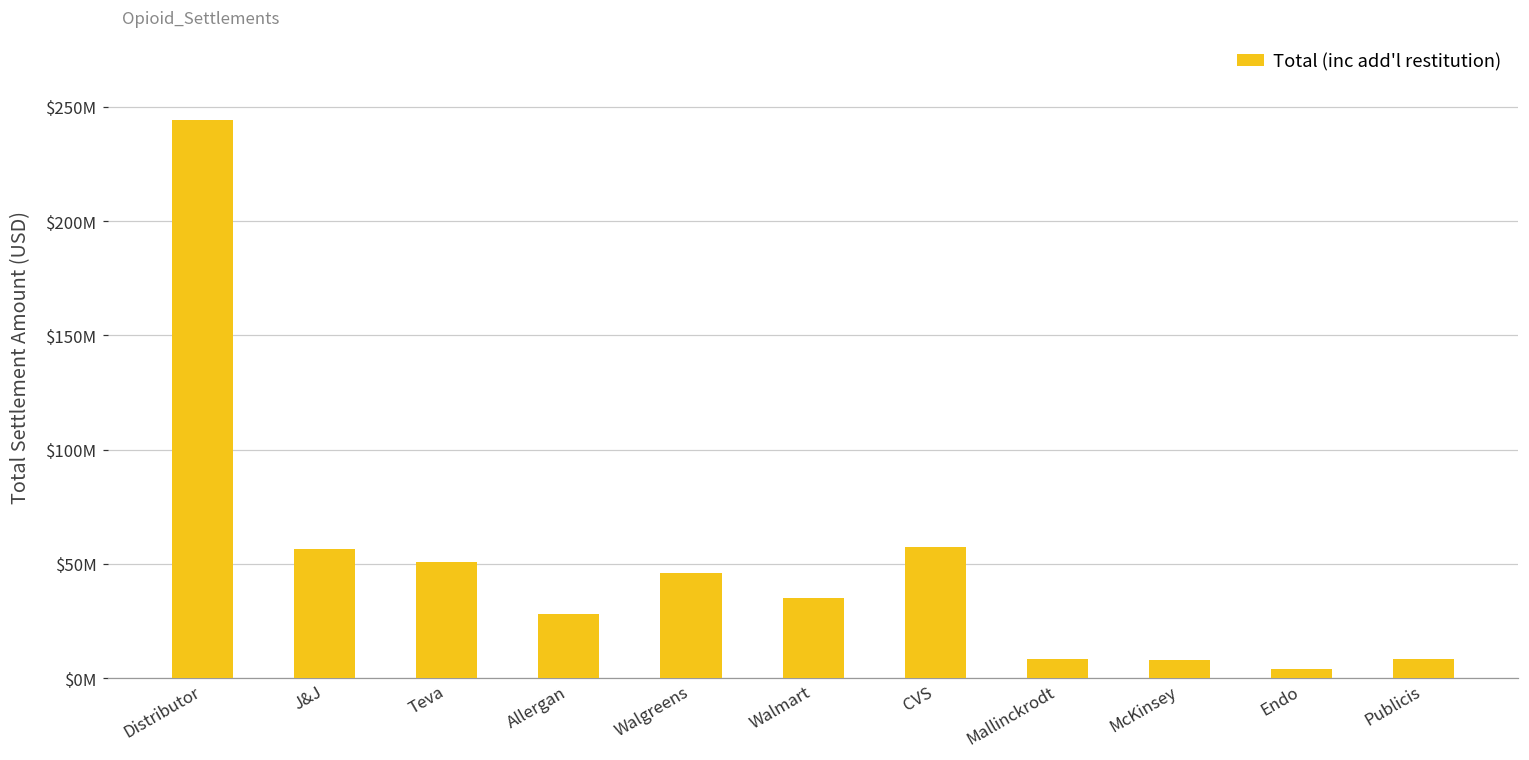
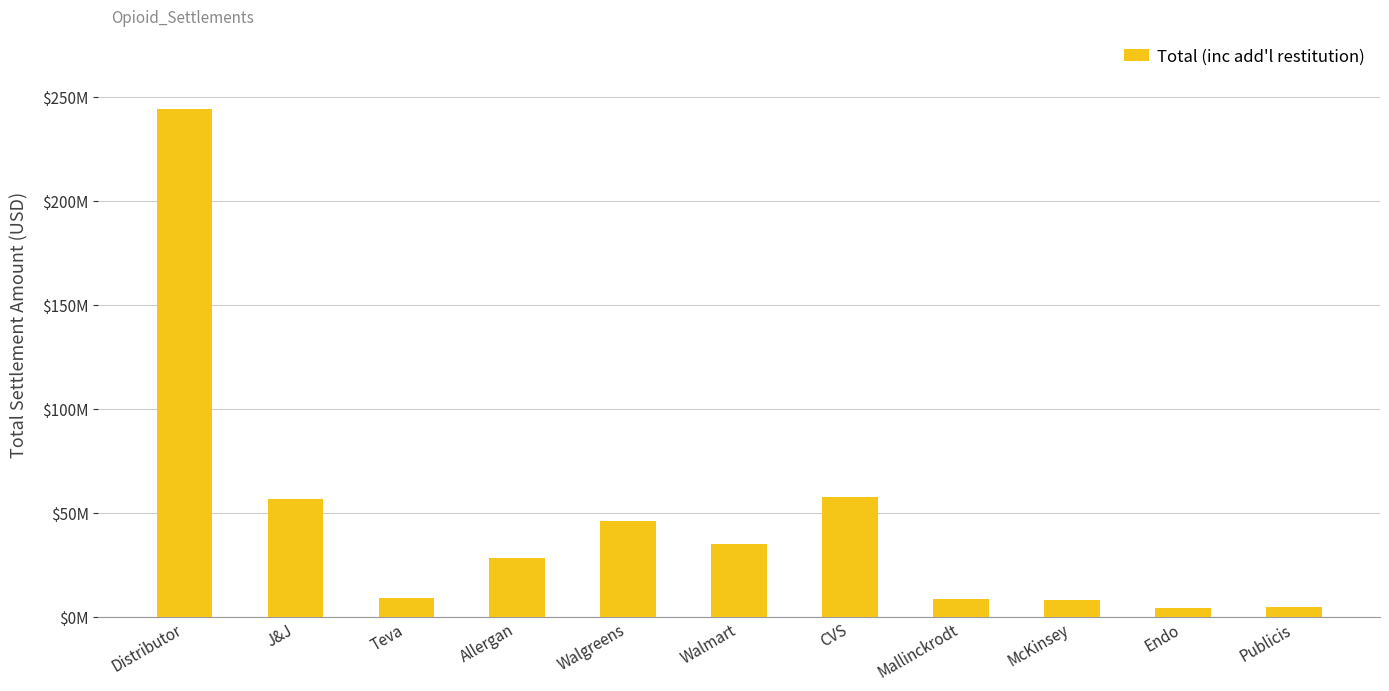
  {
    "Distributor": "$244000000",
    "J&J": "$57000000",
-   "Teva": "$51000000",
+   "Teva": "$9000000",
    "Allergan": "$28000000",
    "Walgreens": "$46000000",
    "Walmart": "$35000000",
    "CVS": "$57000000",
    "Mallinckrodt": "$9000000",
    "McKinsey": "$8000000",
    "Endo": "$4000000",
-   "Publicis": "$8000000"
+   "Publicis": "$4000000"
  }
